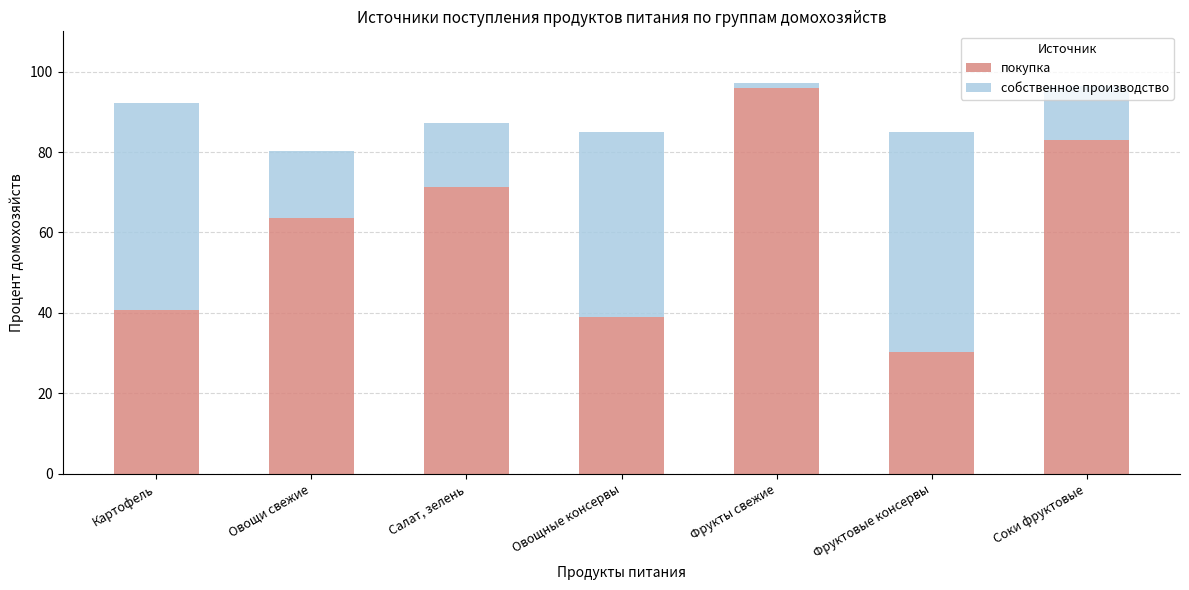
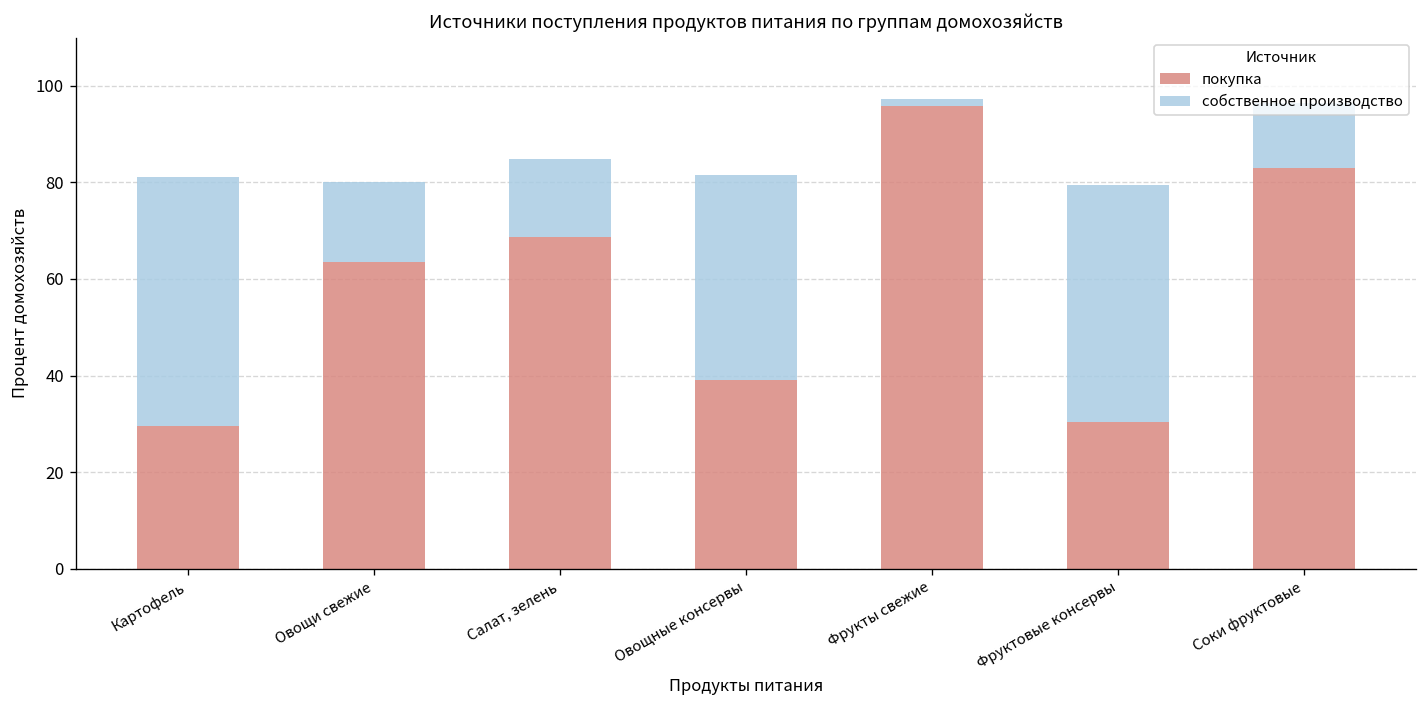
  {
    "покупка": {
-     "Картофель": 41,
+     "Картофель": 30,
      "Овощи свежие": 64,
-     "Салат, зелень": 71,
+     "Салат, зелень": 69,
      "Овощные консервы": 39,
      "Фрукты свежие": 96,
      "Фруктовые консервы": 30,
      "Соки фруктовые": 83
    },
    "собственное производство": {
      "Картофель": 52,
      "Овощи свежие": 17,
      "Салат, зелень": 16,
-     "Овощные консервы": 46,
+     "Овощные консервы": 43,
      "Фрукты свежие": 1,
-     "Фруктовые консервы": 55
+     "Фруктовые консервы": 49
    }
  }
